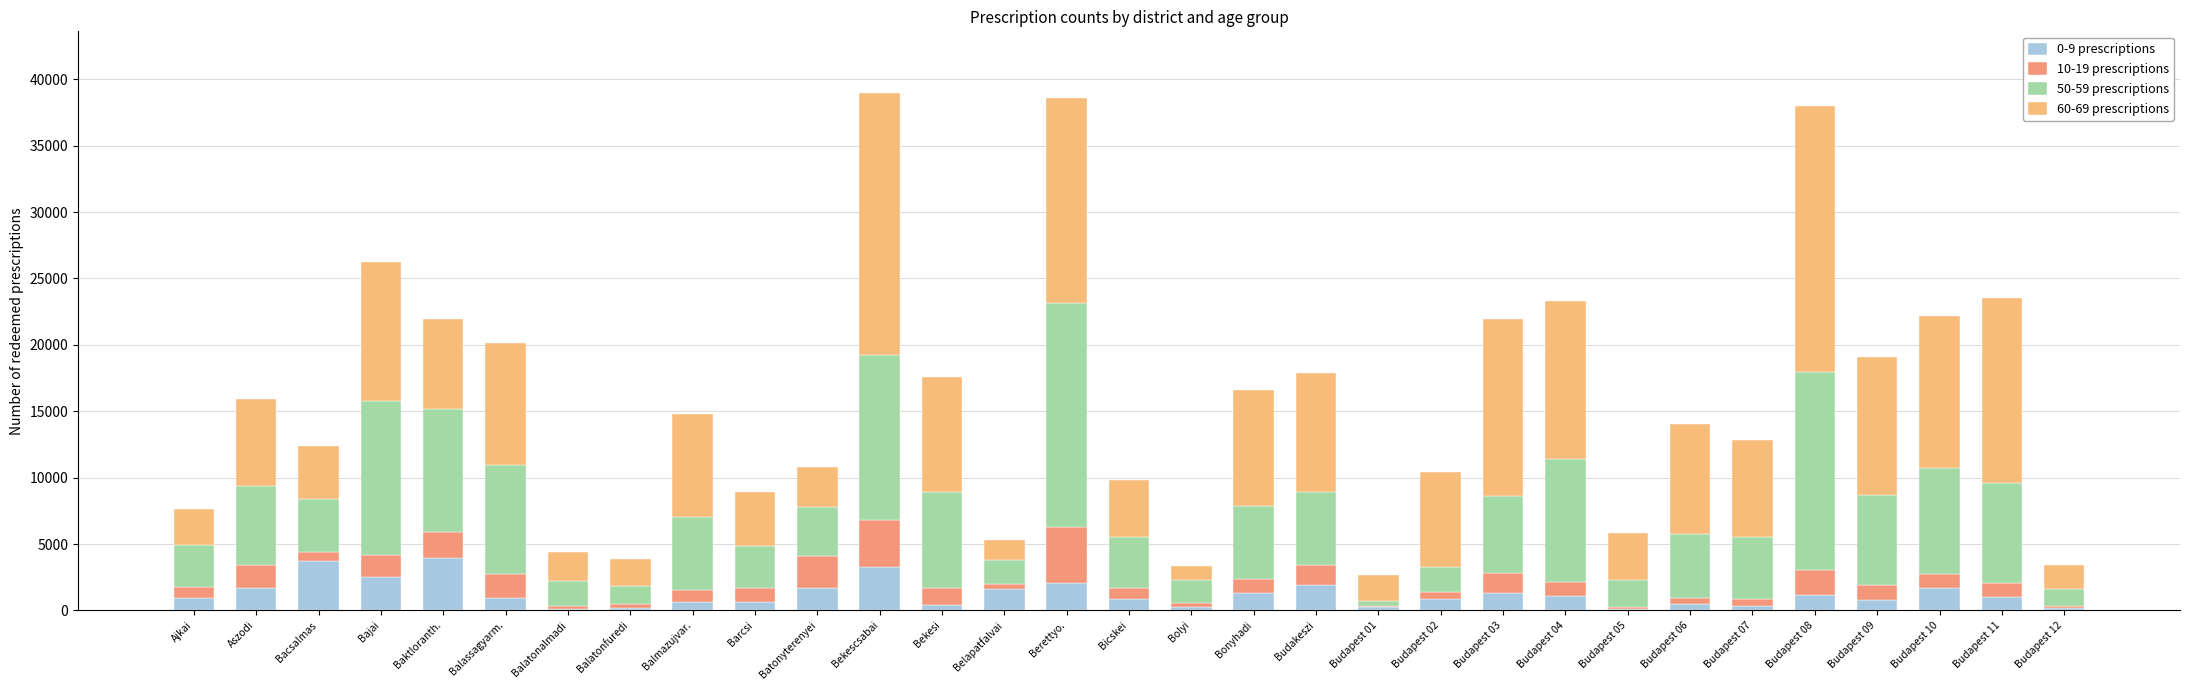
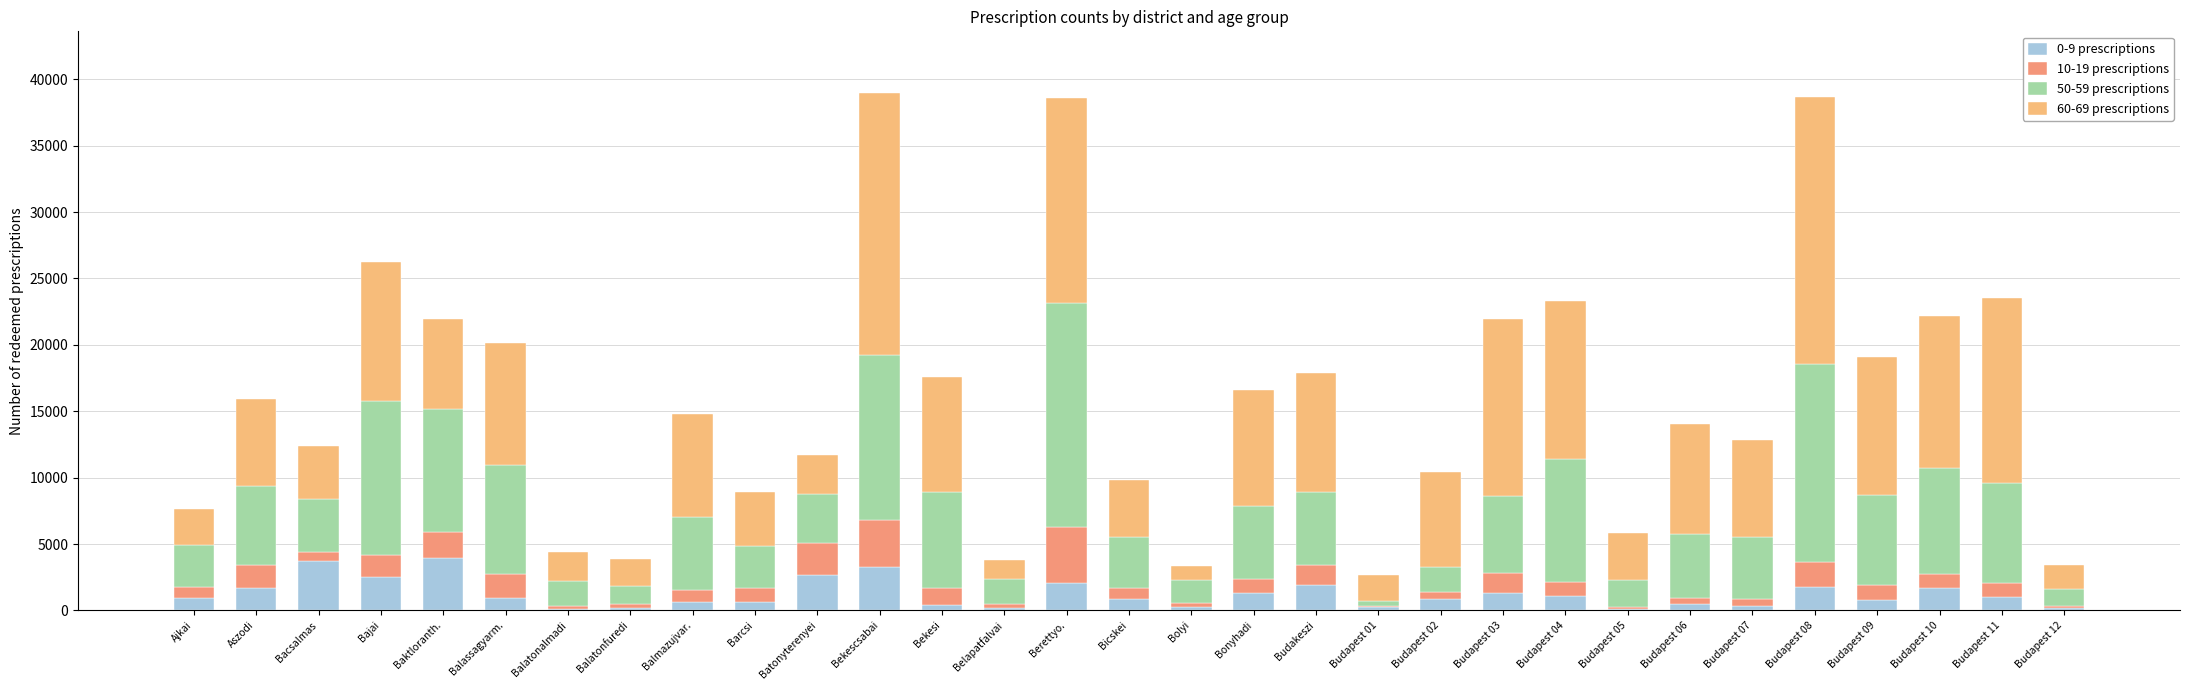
  {
    "0-9 prescriptions": {
      "Ajkai": 900,
      "Aszodi": 1700,
      "Bacsalmas": 3700,
      "Bajai": 2500,
      "Baktloranth.": 3900,
      "Balassagyarm.": 900,
      "Balmazujvar.": 600,
      "Barcsi": 600,
-     "Batonyterenyei": 1700,
+     "Batonyterenyei": 2600,
      "Bekescsabai": 3300,
      "Bekesi": 400,
-     "Belapatfalvai": 1600,
+     "Belapatfalvai": 200,
      "Berettyo.": 2100,
      "Bicskei": 800,
      "Bolyi": 300,
      "Bonyhadi": 1300,
      "Budakeszi": 1900,
      "Budapest 01": 300,
      "Budapest 02": 800,
      "Budapest 03": 1300,
      "Budapest 04": 1100,
      "Budapest 06": 500,
      "Budapest 07": 300,
-     "Budapest 08": 1100,
+     "Budapest 08": 1700,
      "Budapest 09": 800,
      "Budapest 10": 1700,
      "Budapest 11": 1000
    },
    "50-59 prescriptions": {
      "Ajkai": 3100,
      "Aszodi": 5900,
      "Bacsalmas": 4000,
      "Bajai": 11600,
      "Baktloranth.": 9300,
      "Balassagyarm.": 8200,
      "Balatonalmadi": 1800,
      "Balatonfuredi": 1400,
      "Balmazujvar.": 5500,
      "Barcsi": 3200,
      "Batonyterenyei": 3700,
      "Bekescsabai": 12400,
      "Bekesi": 7200,
      "Belapatfalvai": 1800,
      "Berettyo.": 16900,
      "Bicskei": 3800,
      "Bolyi": 1700,
      "Bonyhadi": 5500,
      "Budakeszi": 5500,
      "Budapest 01": 400,
      "Budapest 02": 2000,
      "Budapest 03": 5800,
      "Budapest 04": 9200,
      "Budapest 05": 2100,
      "Budapest 06": 4800,
      "Budapest 07": 4700,
      "Budapest 08": 14900,
      "Budapest 09": 6800,
      "Budapest 10": 8000,
      "Budapest 11": 7500,
      "Budapest 12": 1300
    }
  }
